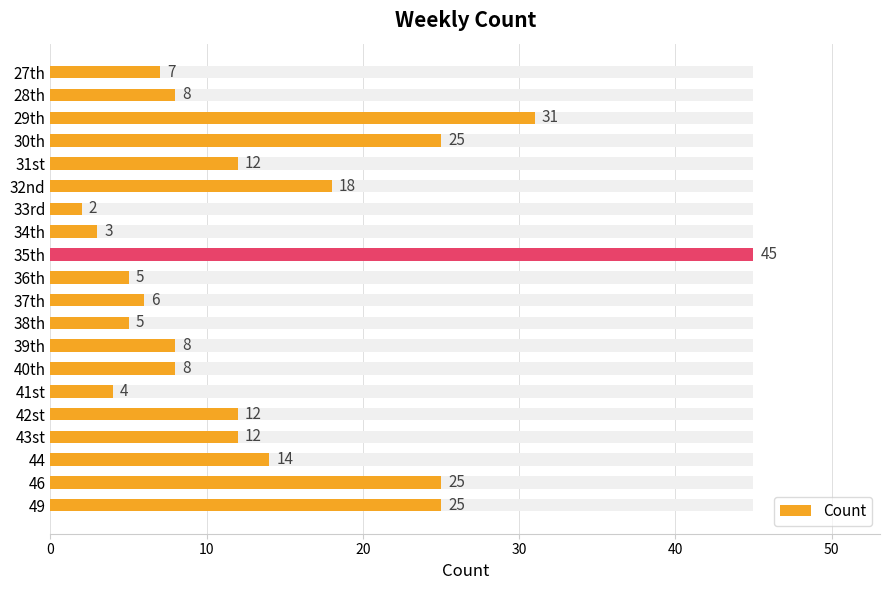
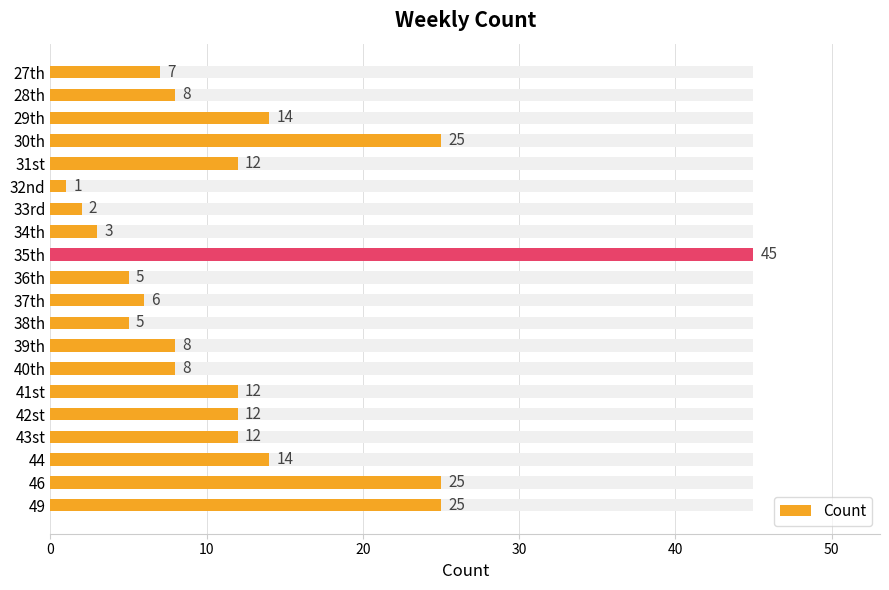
  {
    "Count": {
-     "29th": 31,
-     "32nd": 18,
+     "29th": 14,
+     "32nd": 1,
      "35th": 45,
-     "41st": 4
+     "41st": 12
    }
  }
